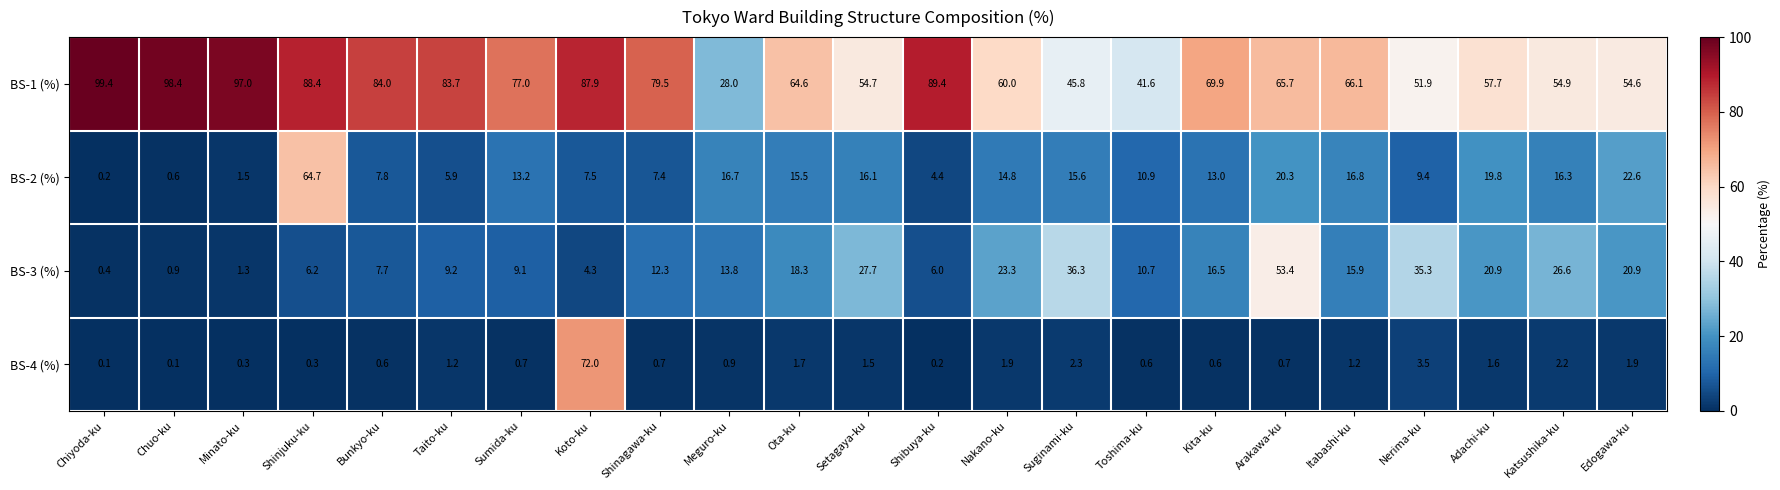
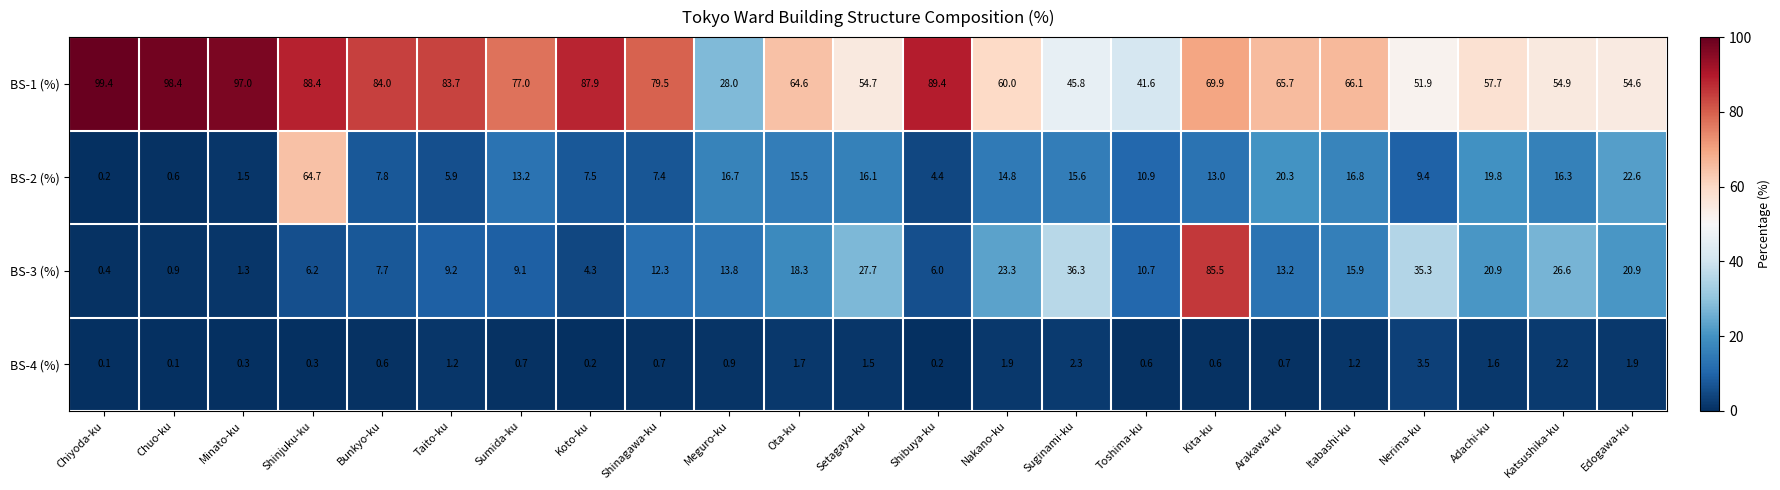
  {
    "BS-1 (%)": {
      "Chiyoda-ku": 99.4,
      "Chuo-ku": 98.4,
      "Minato-ku": 97.0,
      "Shinjuku-ku": 88.4,
      "Bunkyo-ku": 84.0,
      "Taito-ku": 83.7,
      "Sumida-ku": 77.0,
      "Koto-ku": 87.9,
      "Shinagawa-ku": 79.5,
      "Meguro-ku": 28.0,
      "Ota-ku": 64.6,
      "Setagaya-ku": 54.7,
      "Shibuya-ku": 89.4,
      "Nakano-ku": 60.0,
      "Suginami-ku": 45.8,
      "Toshima-ku": 41.6,
      "Kita-ku": 69.9,
      "Arakawa-ku": 65.7,
      "Itabashi-ku": 66.1,
      "Nerima-ku": 51.9,
      "Adachi-ku": 57.7,
      "Katsushika-ku": 54.9,
      "Edogawa-ku": 54.6
    },
    "BS-2 (%)": {
      "Chiyoda-ku": 0.2,
      "Chuo-ku": 0.6,
      "Minato-ku": 1.5,
      "Shinjuku-ku": 64.7,
      "Bunkyo-ku": 7.8,
      "Taito-ku": 5.9,
      "Sumida-ku": 13.2,
      "Koto-ku": 7.5,
      "Shinagawa-ku": 7.4,
      "Meguro-ku": 16.7,
      "Ota-ku": 15.5,
      "Setagaya-ku": 16.1,
      "Shibuya-ku": 4.4,
      "Nakano-ku": 14.8,
      "Suginami-ku": 15.6,
      "Toshima-ku": 10.9,
      "Kita-ku": 13.0,
      "Arakawa-ku": 20.3,
      "Itabashi-ku": 16.8,
      "Nerima-ku": 9.4,
      "Adachi-ku": 19.8,
      "Katsushika-ku": 16.3,
      "Edogawa-ku": 22.6
    },
    "BS-3 (%)": {
      "Chiyoda-ku": 0.4,
      "Chuo-ku": 0.9,
      "Minato-ku": 1.3,
      "Shinjuku-ku": 6.2,
      "Bunkyo-ku": 7.7,
      "Taito-ku": 9.2,
      "Sumida-ku": 9.1,
      "Koto-ku": 4.3,
      "Shinagawa-ku": 12.3,
      "Meguro-ku": 13.8,
      "Ota-ku": 18.3,
      "Setagaya-ku": 27.7,
      "Shibuya-ku": 6.0,
      "Nakano-ku": 23.3,
      "Suginami-ku": 36.3,
      "Toshima-ku": 10.7,
-     "Kita-ku": 16.5,
-     "Arakawa-ku": 53.4,
+     "Kita-ku": 85.5,
+     "Arakawa-ku": 13.2,
      "Itabashi-ku": 15.9,
      "Nerima-ku": 35.3,
      "Adachi-ku": 20.9,
      "Katsushika-ku": 26.6,
      "Edogawa-ku": 20.9
    },
    "BS-4 (%)": {
      "Chiyoda-ku": 0.1,
      "Chuo-ku": 0.1,
      "Minato-ku": 0.3,
      "Shinjuku-ku": 0.3,
      "Bunkyo-ku": 0.6,
      "Taito-ku": 1.2,
      "Sumida-ku": 0.7,
-     "Koto-ku": 72.0,
+     "Koto-ku": 0.2,
      "Shinagawa-ku": 0.7,
      "Meguro-ku": 0.9,
      "Ota-ku": 1.7,
      "Setagaya-ku": 1.5,
      "Shibuya-ku": 0.2,
      "Nakano-ku": 1.9,
      "Suginami-ku": 2.3,
      "Toshima-ku": 0.6,
      "Kita-ku": 0.6,
      "Arakawa-ku": 0.7,
      "Itabashi-ku": 1.2,
      "Nerima-ku": 3.5,
      "Adachi-ku": 1.6,
      "Katsushika-ku": 2.2,
      "Edogawa-ku": 1.9
    }
  }
